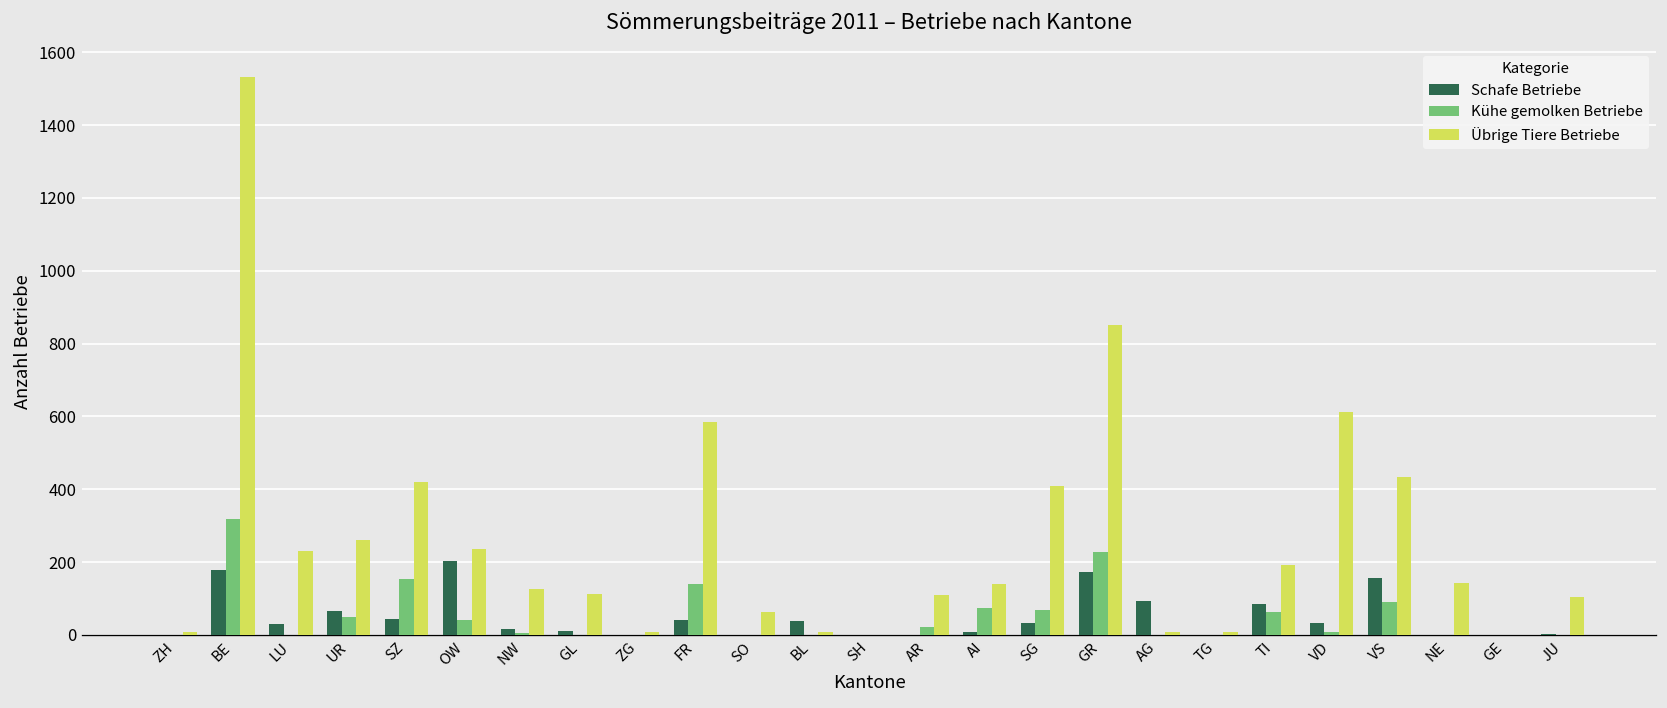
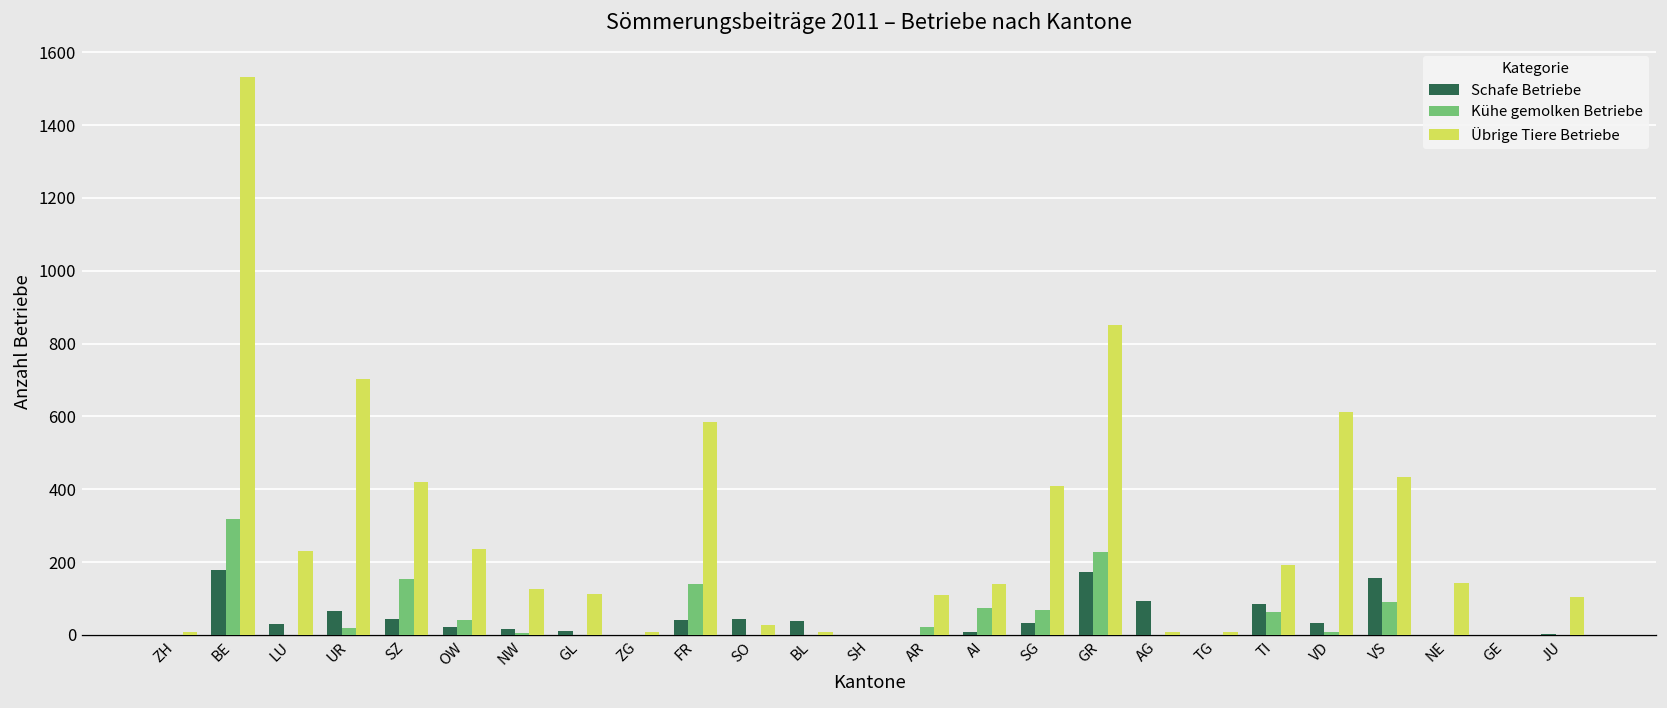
  {
    "Schafe Betriebe": {
      "ZH": 0,
      "BE": 180,
      "LU": 30,
      "UR": 70,
      "SZ": 40,
-     "OW": 200,
+     "OW": 20,
      "NW": 20,
      "GL": 10,
      "ZG": 0,
      "FR": 40,
-     "SO": 0,
+     "SO": 40,
      "BL": 40,
      "SH": 0,
      "AR": 0,
      "SG": 30,
      "GR": 170,
      "AG": 90,
      "TG": 0,
      "TI": 90,
      "VD": 30,
      "VS": 160,
      "GE": 0
    },
    "Kühe gemolken Betriebe": {
      "ZH": 0,
      "BE": 320,
-     "UR": 50,
+     "UR": 20,
      "SZ": 150,
      "OW": 40,
      "FR": 140,
      "SO": 0,
      "BL": 0,
      "SH": 0,
      "AR": 20,
      "AI": 70,
      "SG": 70,
      "GR": 230,
      "AG": 0,
      "TG": 0,
      "TI": 60,
      "VS": 90,
      "GE": 0,
      "JU": 0
    },
    "Übrige Tiere Betriebe": {
      "BE": 1530,
      "LU": 230,
-     "UR": 260,
+     "UR": 700,
      "SZ": 420,
      "OW": 240,
      "NW": 130,
      "GL": 110,
      "ZG": 10,
      "FR": 580,
-     "SO": 60,
+     "SO": 30,
      "BL": 10,
      "AR": 110,
      "AI": 140,
      "SG": 410,
      "GR": 850,
      "TI": 190,
      "VD": 610,
      "VS": 430,
      "NE": 140,
      "JU": 100
    }
  }
